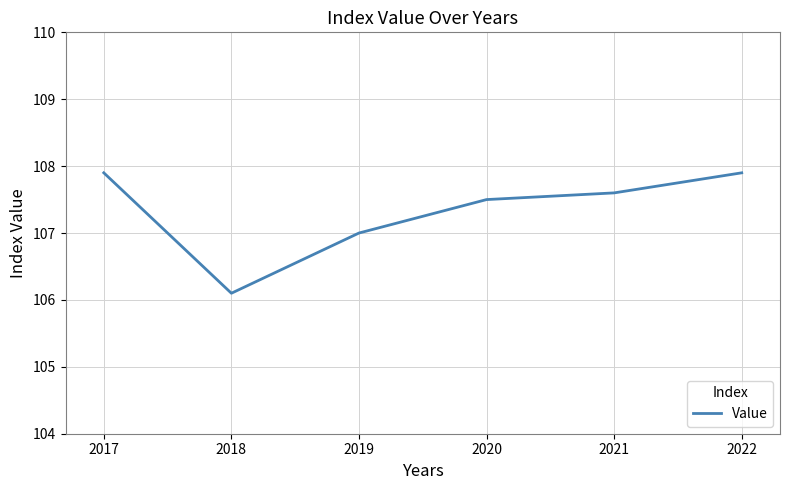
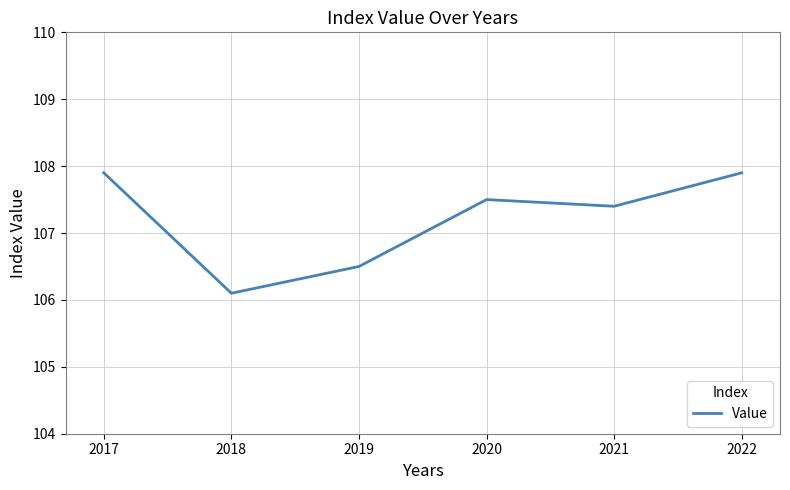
  {
    "2017": 107.9,
    "2018": 106.1,
-   "2019": 107.0,
+   "2019": 106.5,
    "2020": 107.5,
-   "2021": 107.6,
+   "2021": 107.4,
    "2022": 107.9
  }
